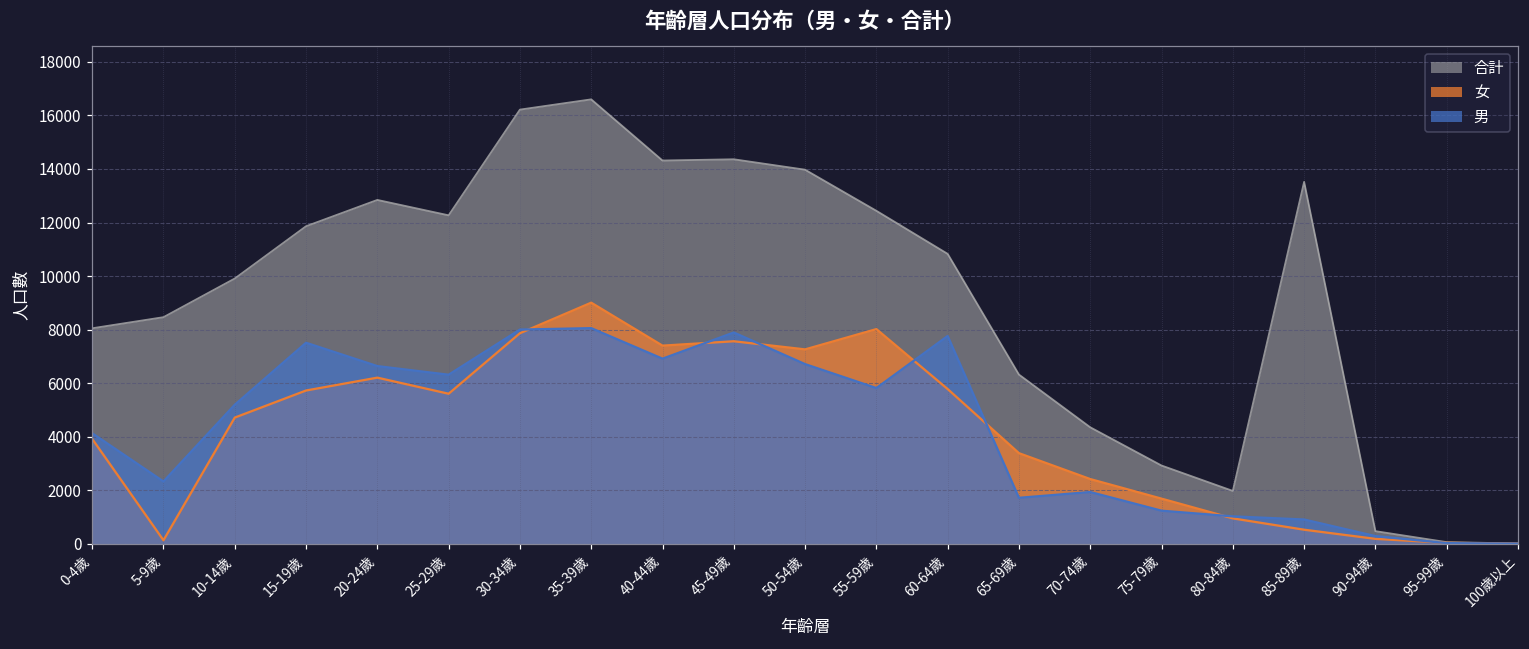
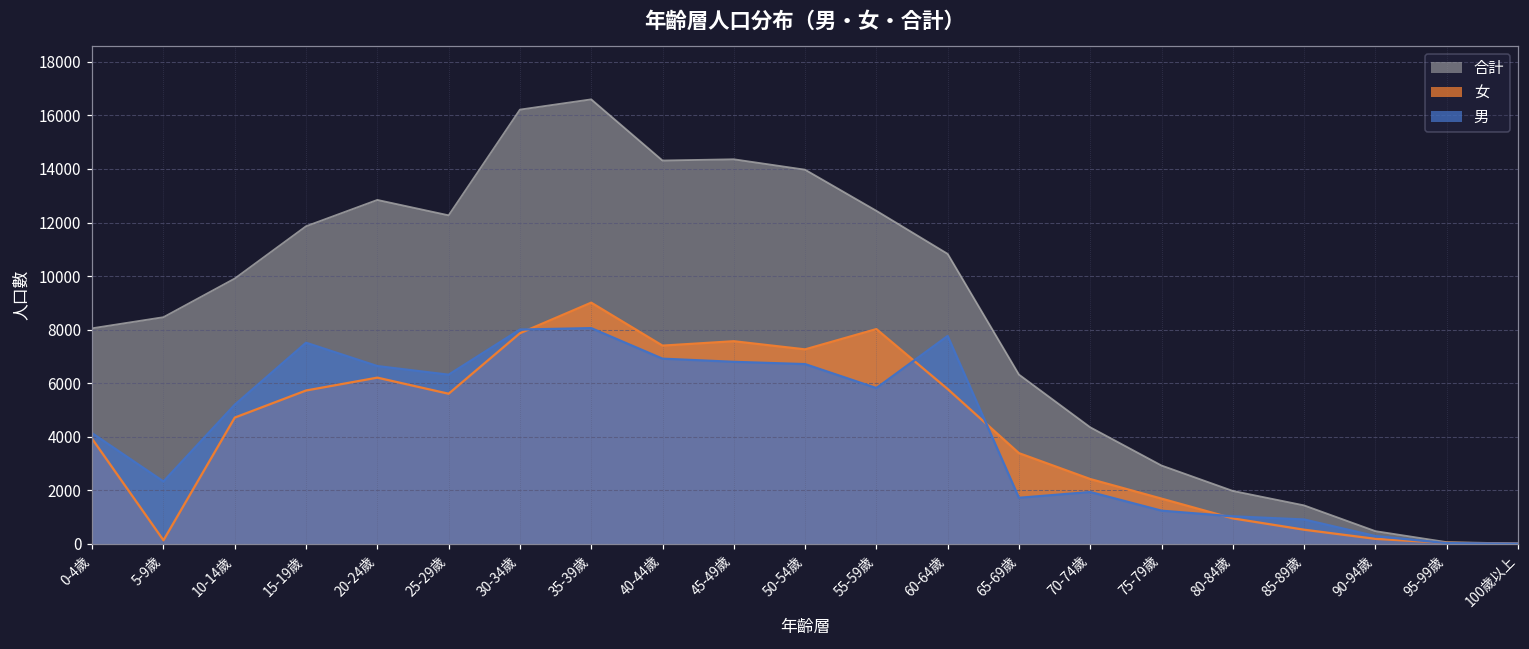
  {
    "合計": {
      "0-4歲": 8100,
      "5-9歲": 8500,
      "10-14歲": 9900,
      "15-19歲": 11900,
      "20-24歲": 12800,
      "25-29歲": 12300,
      "30-34歲": 16200,
      "35-39歲": 16600,
      "40-44歲": 14300,
      "45-49歲": 14400,
      "50-54歲": 14000,
      "55-59歲": 12400,
      "60-64歲": 10800,
      "65-69歲": 6300,
      "70-74歲": 4400,
      "75-79歲": 2900,
      "80-84歲": 2000,
-     "85-89歲": 13500,
+     "85-89歲": 1400,
      "90-94歲": 500
    },
    "女": {
      "0-4歲": 3900,
      "5-9歲": 100,
      "10-14歲": 4700,
      "15-19歲": 5700,
      "20-24歲": 6200,
      "25-29歲": 5600,
      "30-34歲": 7900,
      "35-39歲": 9000,
      "40-44歲": 7400,
      "45-49歲": 7600,
      "50-54歲": 7300,
      "55-59歲": 8000,
      "60-64歲": 5800,
      "65-69歲": 3400,
      "70-74歲": 2400,
      "75-79歲": 1700,
      "85-89歲": 500
    },
    "男": {
      "0-4歲": 4100,
      "5-9歲": 2300,
      "10-14歲": 5200,
      "15-19歲": 7500,
      "20-24歲": 6600,
      "25-29歲": 6300,
      "30-34歲": 8000,
      "35-39歲": 8100,
      "40-44歲": 6900,
-     "45-49歲": 7900,
+     "45-49歲": 6800,
      "50-54歲": 6700,
      "55-59歲": 5800,
      "60-64歲": 7800,
      "65-69歲": 1700,
      "70-74歲": 1900,
      "75-79歲": 1200,
      "85-89歲": 900
    }
  }
